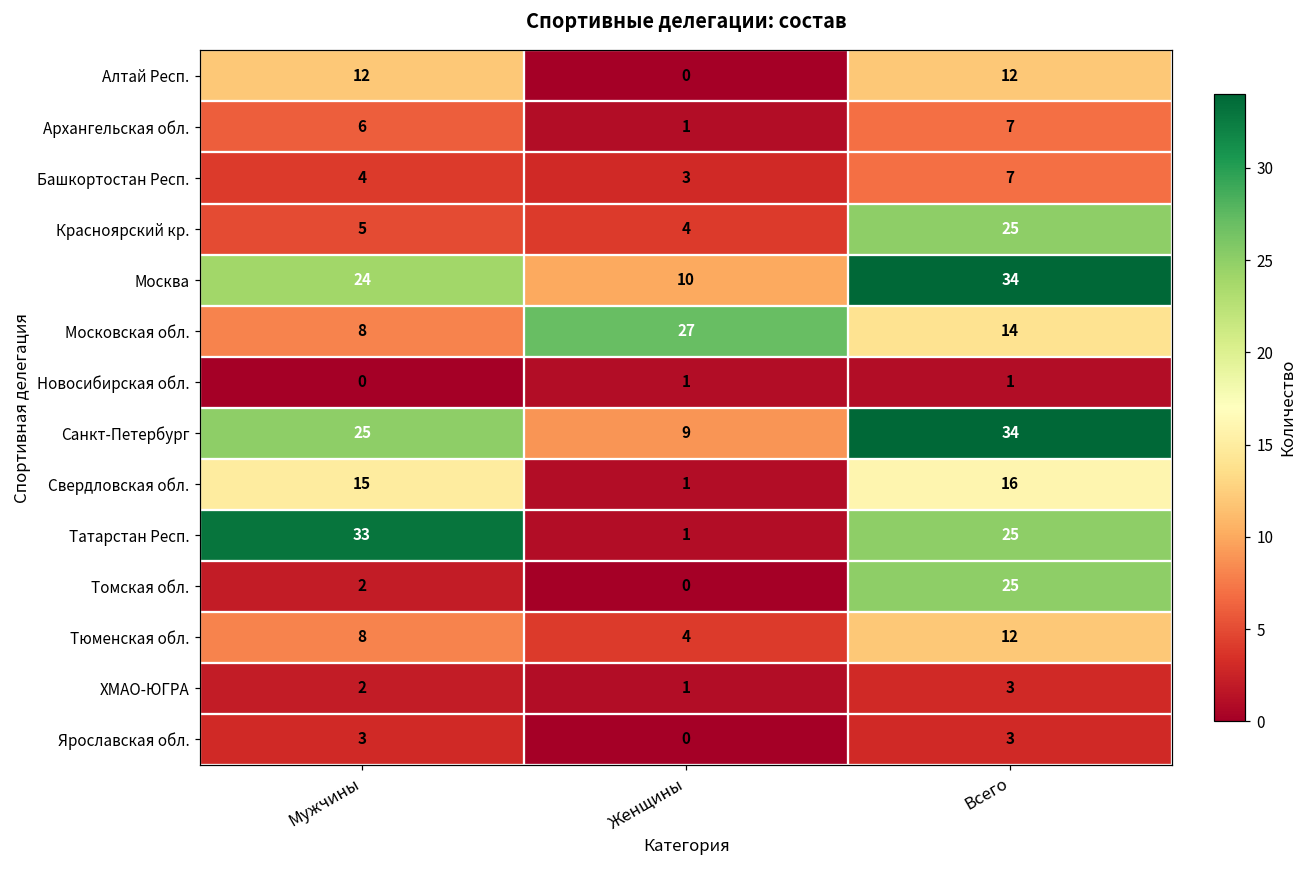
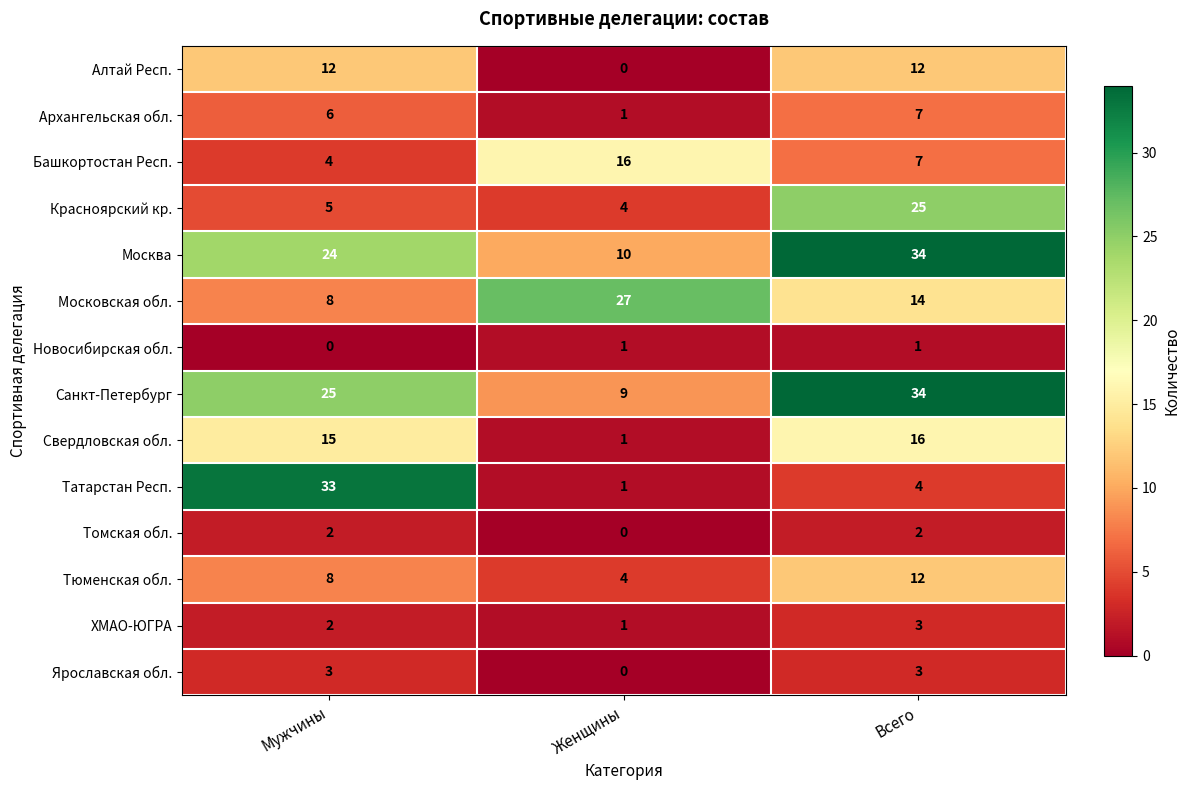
  {
    "Алтай Респ.": {
      "Мужчины": 12,
      "Женщины": 0,
      "Всего": 12
    },
    "Архангельская обл.": {
      "Мужчины": 6,
      "Женщины": 1,
      "Всего": 7
    },
    "Башкортостан Респ.": {
      "Мужчины": 4,
-     "Женщины": 3,
+     "Женщины": 16,
      "Всего": 7
    },
    "Красноярский кр.": {
      "Мужчины": 5,
      "Женщины": 4,
      "Всего": 25
    },
    "Москва": {
      "Мужчины": 24,
      "Женщины": 10,
      "Всего": 34
    },
    "Московская обл.": {
      "Мужчины": 8,
      "Женщины": 27,
      "Всего": 14
    },
    "Новосибирская обл.": {
      "Мужчины": 0,
      "Женщины": 1,
      "Всего": 1
    },
    "Санкт-Петербург": {
      "Мужчины": 25,
      "Женщины": 9,
      "Всего": 34
    },
    "Свердловская обл.": {
      "Мужчины": 15,
      "Женщины": 1,
      "Всего": 16
    },
    "Татарстан Респ.": {
      "Мужчины": 33,
      "Женщины": 1,
-     "Всего": 25
+     "Всего": 4
    },
    "Томская обл.": {
      "Мужчины": 2,
      "Женщины": 0,
-     "Всего": 25
+     "Всего": 2
    },
    "Тюменская обл.": {
      "Мужчины": 8,
      "Женщины": 4,
      "Всего": 12
    },
    "ХМАО-ЮГРА": {
      "Мужчины": 2,
      "Женщины": 1,
      "Всего": 3
    },
    "Ярославская обл.": {
      "Мужчины": 3,
      "Женщины": 0,
      "Всего": 3
    }
  }
